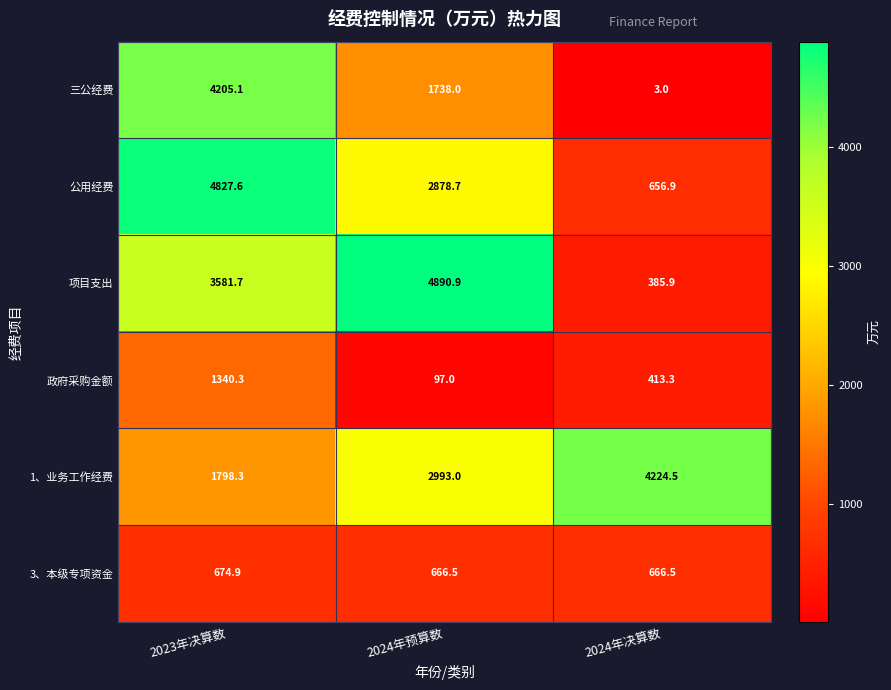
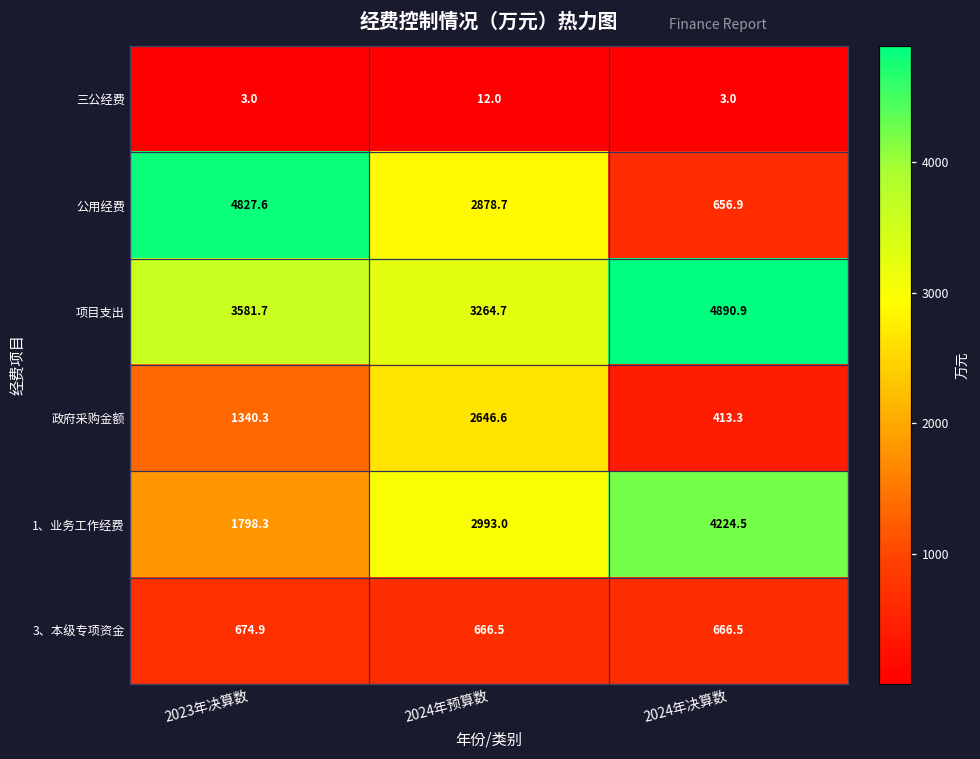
  {
    "三公经费": {
-     "2023年决算数": 4205.1,
-     "2024年预算数": 1738.0,
+     "2023年决算数": 3.0,
+     "2024年预算数": 12.0,
      "2024年决算数": 3.0
    },
    "公用经费": {
      "2023年决算数": 4827.6,
      "2024年预算数": 2878.7,
      "2024年决算数": 656.9
    },
    "项目支出": {
      "2023年决算数": 3581.7,
-     "2024年预算数": 4890.9,
-     "2024年决算数": 385.9
+     "2024年预算数": 3264.7,
+     "2024年决算数": 4890.9
    },
    "政府采购金额": {
      "2023年决算数": 1340.3,
-     "2024年预算数": 97.0,
+     "2024年预算数": 2646.6,
      "2024年决算数": 413.3
    },
    "1、业务工作经费": {
      "2023年决算数": 1798.3,
      "2024年预算数": 2993.0,
      "2024年决算数": 4224.5
    },
    "3、本级专项资金": {
      "2023年决算数": 674.9,
      "2024年预算数": 666.5,
      "2024年决算数": 666.5
    }
  }
